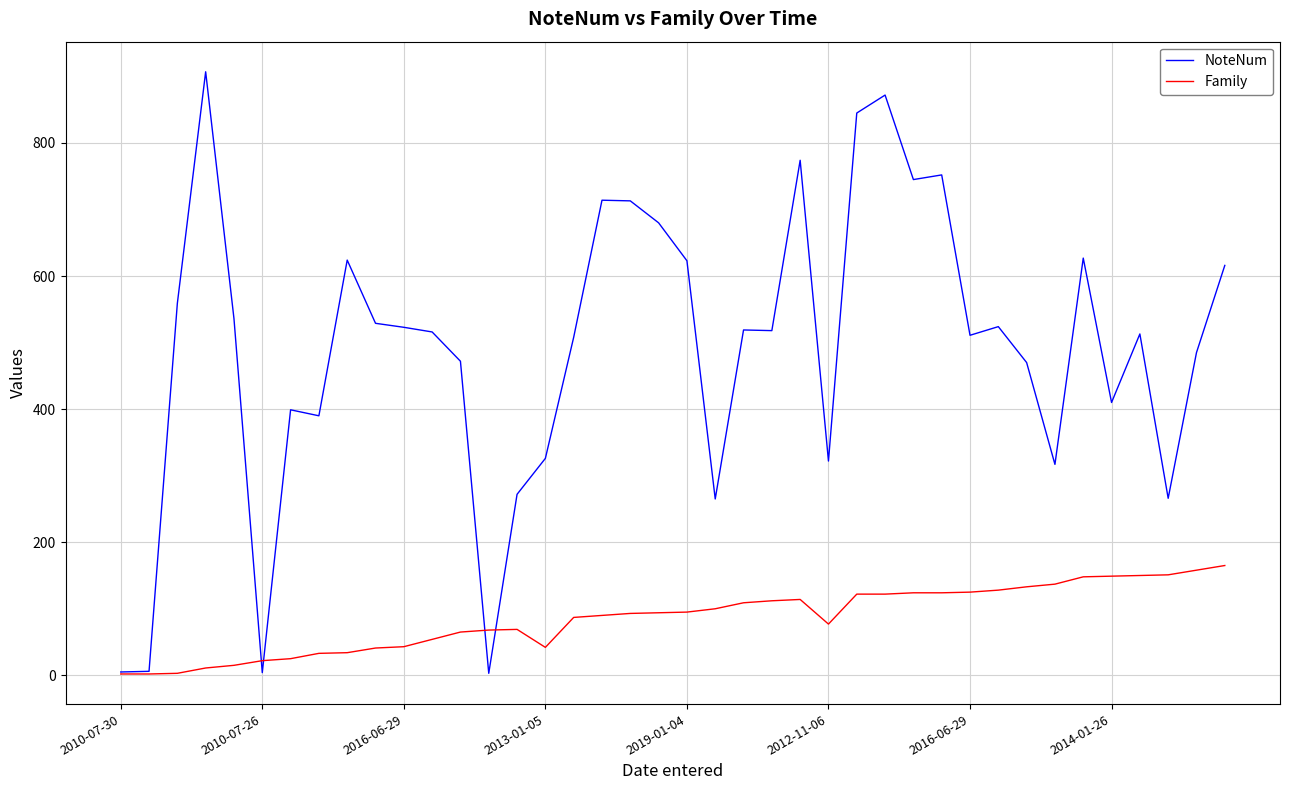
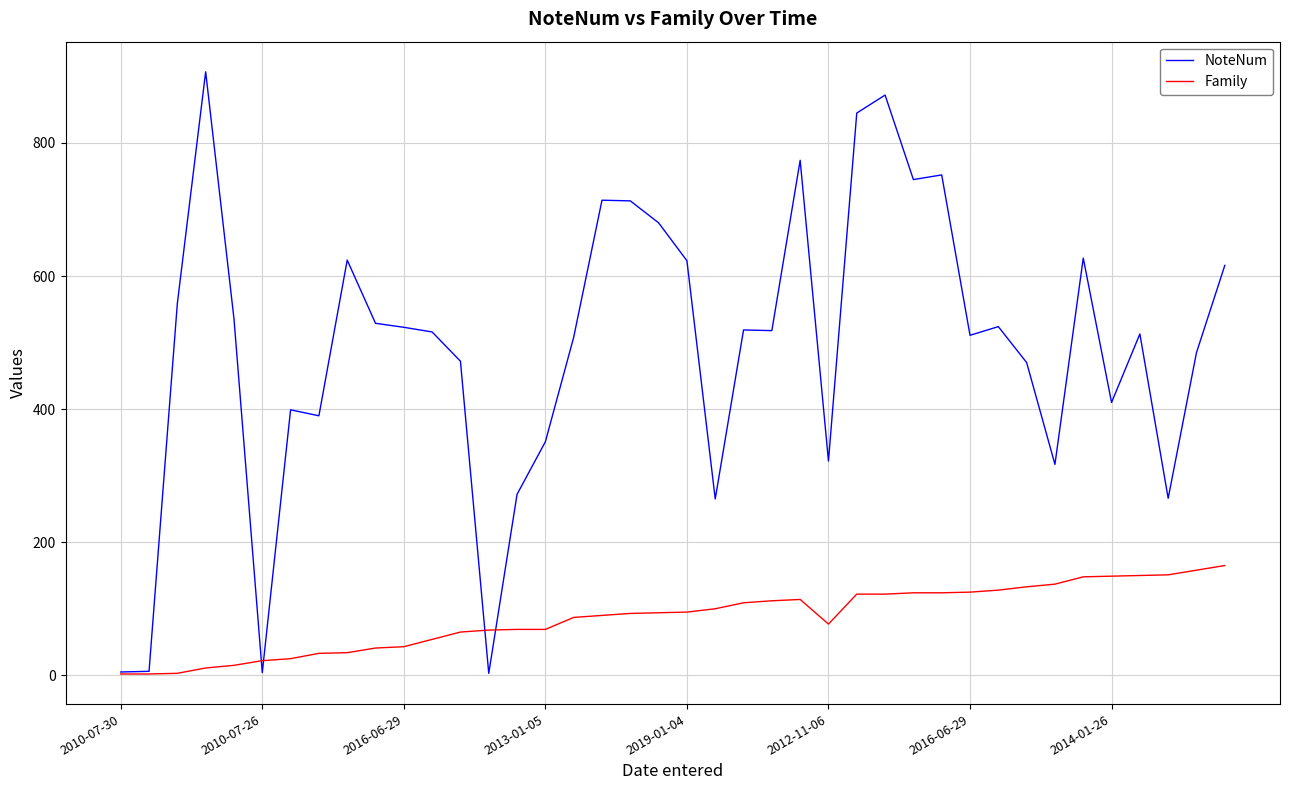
  {
    "NoteNum": {
-     "2013-01-05": 330,
+     "2013-01-05": 350,
      "2012-11-06": 320,
      "2014-01-26": 410
    },
    "Family": {
-     "2013-01-05": 40,
+     "2013-01-05": 70,
      "2012-11-06": 80,
      "2014-01-26": 150
    }
  }
